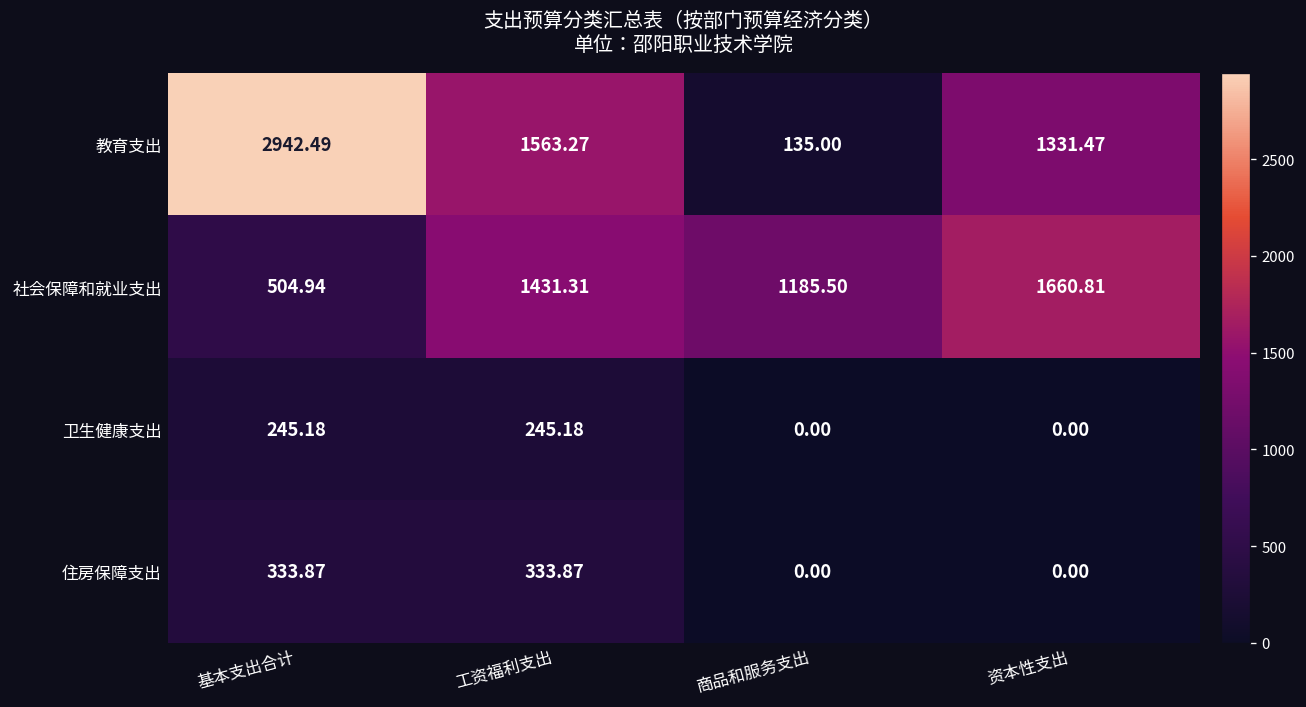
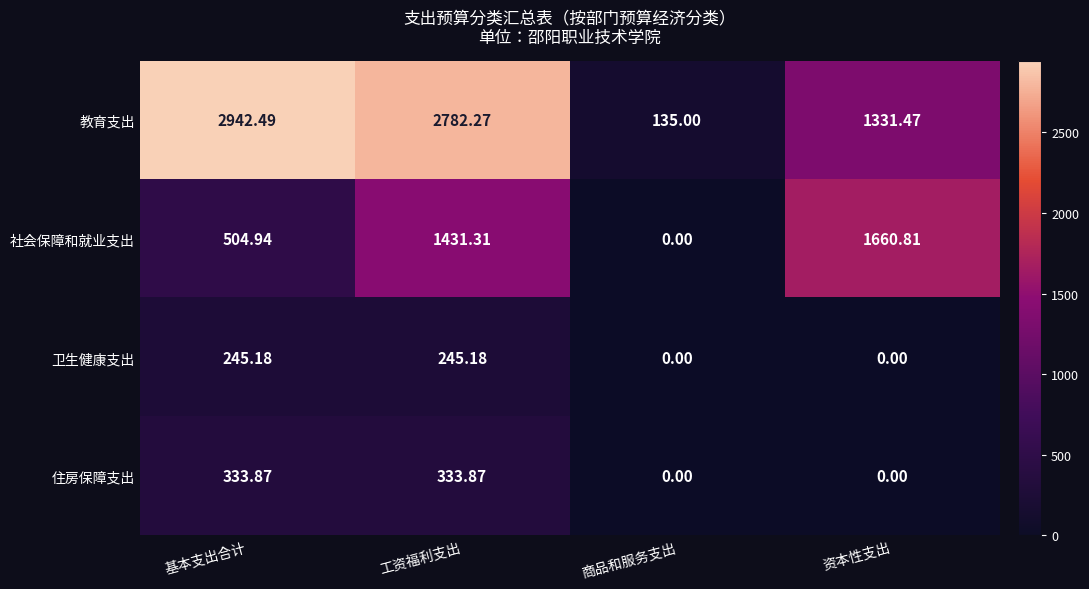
  {
    "教育支出": {
      "基本支出合计": 2942.49,
-     "工资福利支出": 1563.27,
+     "工资福利支出": 2782.27,
      "商品和服务支出": 135.00,
      "资本性支出": 1331.47
    },
    "社会保障和就业支出": {
      "基本支出合计": 504.94,
      "工资福利支出": 1431.31,
-     "商品和服务支出": 1185.50,
+     "商品和服务支出": 0.00,
      "资本性支出": 1660.81
    },
    "卫生健康支出": {
      "基本支出合计": 245.18,
      "工资福利支出": 245.18,
      "商品和服务支出": 0.00,
      "资本性支出": 0.00
    },
    "住房保障支出": {
      "基本支出合计": 333.87,
      "工资福利支出": 333.87,
      "商品和服务支出": 0.00,
      "资本性支出": 0.00
    }
  }
